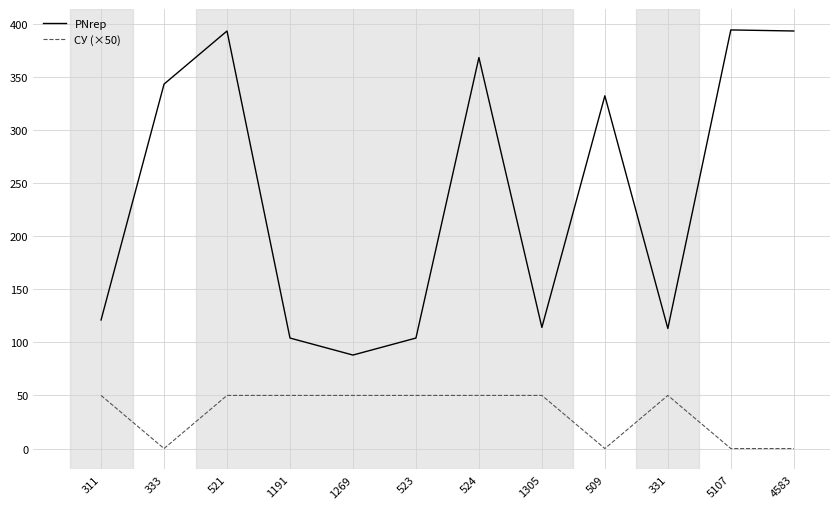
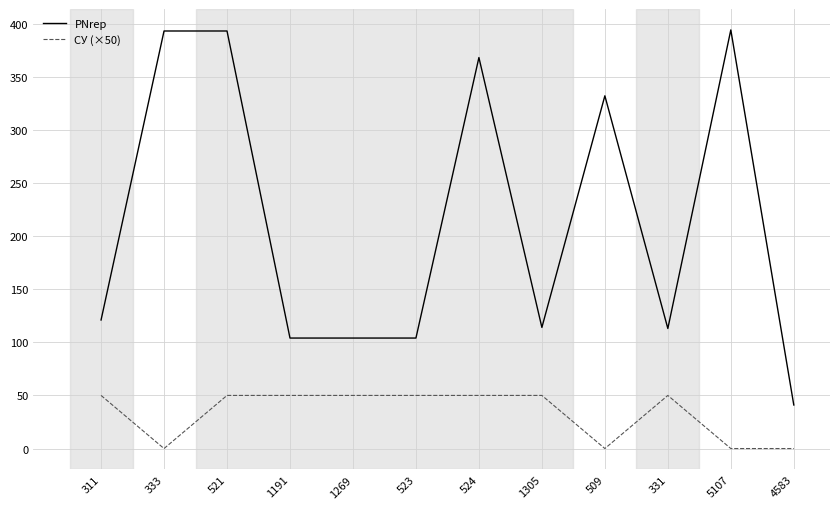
  {
    "PNrep": {
      "311": 121,
-     "333": 343,
+     "333": 393,
      "521": 393,
      "1191": 104,
-     "1269": 88,
+     "1269": 104,
      "523": 104,
      "524": 368,
      "1305": 114,
      "509": 332,
      "331": 113,
      "5107": 394,
-     "4583": 393
+     "4583": 41
    },
    "СУ (×50)": {
      "311": 50,
      "333": 0,
      "521": 50,
      "1191": 50,
      "1269": 50,
      "523": 50,
      "524": 50,
      "1305": 50,
      "509": 0,
      "331": 50,
      "5107": 0,
      "4583": 0
    }
  }
